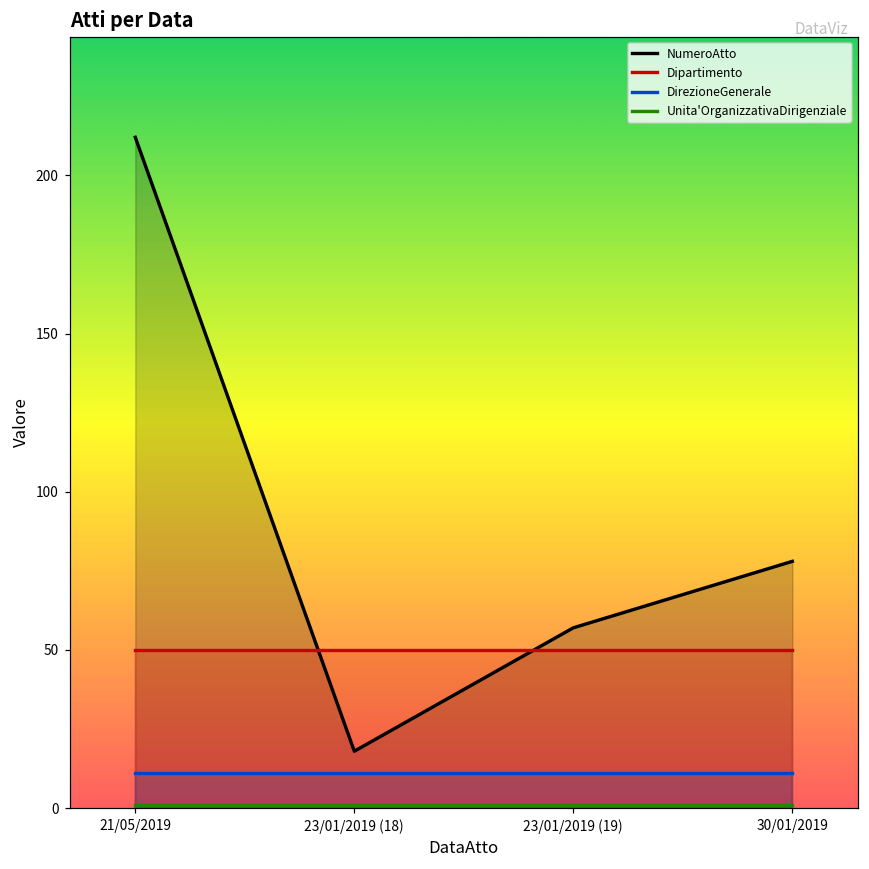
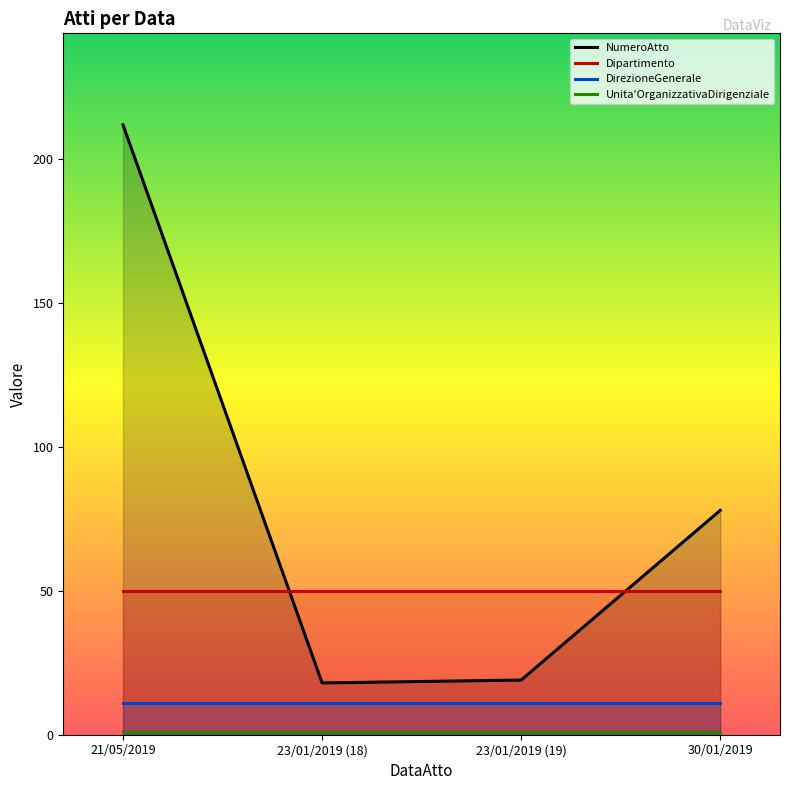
  {
    "NumeroAtto": {
      "21/05/2019": 212,
      "23/01/2019 (18)": 18,
-     "23/01/2019 (19)": 57,
+     "23/01/2019 (19)": 19,
      "30/01/2019": 78
    },
    "Dipartimento": {
      "21/05/2019": 50,
      "23/01/2019 (18)": 50,
      "23/01/2019 (19)": 50,
      "30/01/2019": 50
    },
    "DirezioneGenerale": {
      "21/05/2019": 11,
      "23/01/2019 (18)": 11,
      "23/01/2019 (19)": 11,
      "30/01/2019": 11
    },
    "Unita'OrganizzativaDirigenziale": {
      "21/05/2019": 1,
      "23/01/2019 (18)": 1,
      "23/01/2019 (19)": 1,
      "30/01/2019": 1
    }
  }
